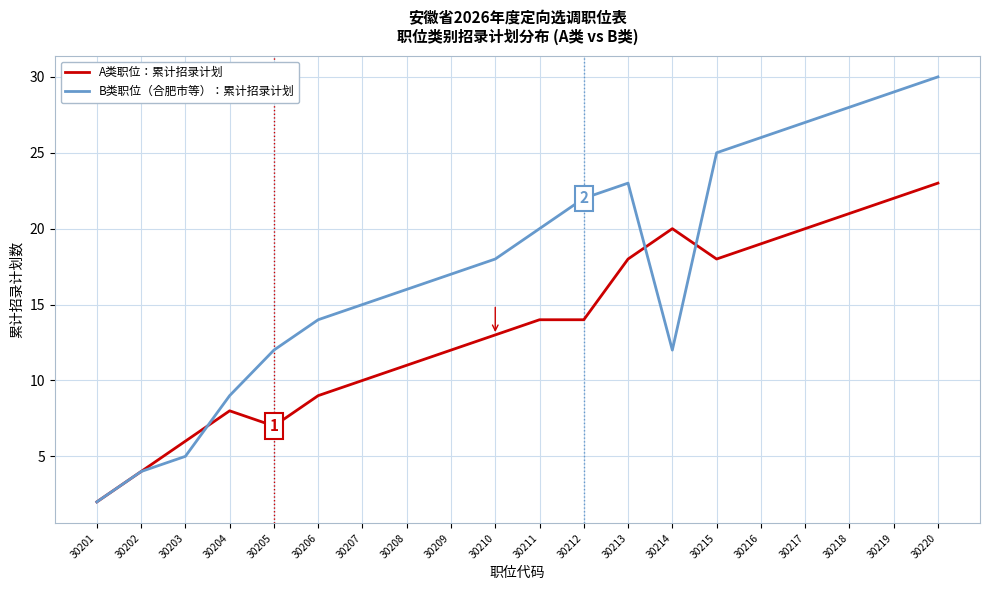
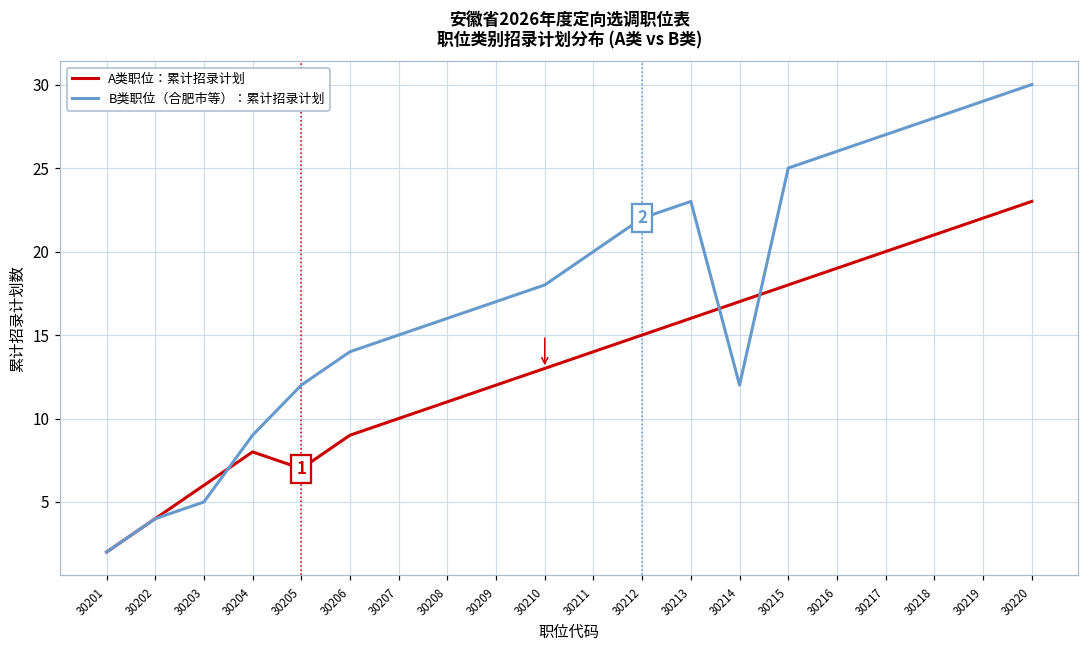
  {
    "A类职位：累计招录计划": {
      "30203": 6,
      "30204": 8,
      "30206": 9,
      "30207": 10,
      "30208": 11,
      "30209": 12,
      "30210": 13,
      "30211": 14,
-     "30212": 14,
-     "30213": 18,
-     "30214": 20,
+     "30212": 15,
+     "30213": 16,
+     "30214": 17,
      "30215": 18,
      "30216": 19,
      "30217": 20,
      "30218": 21,
      "30219": 22,
      "30220": 23
    },
    "B类职位（合肥市等）：累计招录计划": {
      "30203": 5,
      "30204": 9,
      "30205": 12,
      "30206": 14,
      "30207": 15,
      "30208": 16,
      "30209": 17,
      "30210": 18,
      "30211": 20,
      "30213": 23,
      "30214": 12,
      "30215": 25,
      "30216": 26,
      "30217": 27,
      "30218": 28,
      "30219": 29,
      "30220": 30
    }
  }
